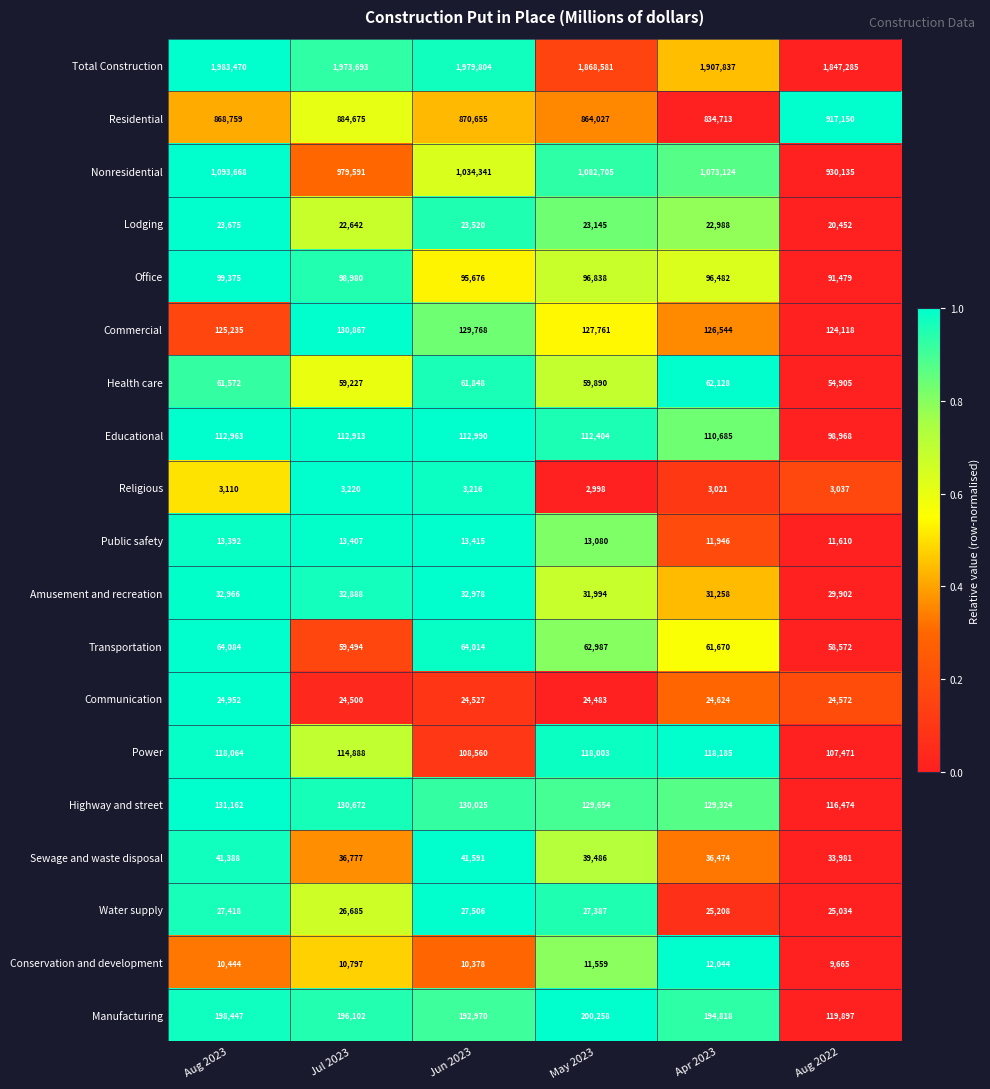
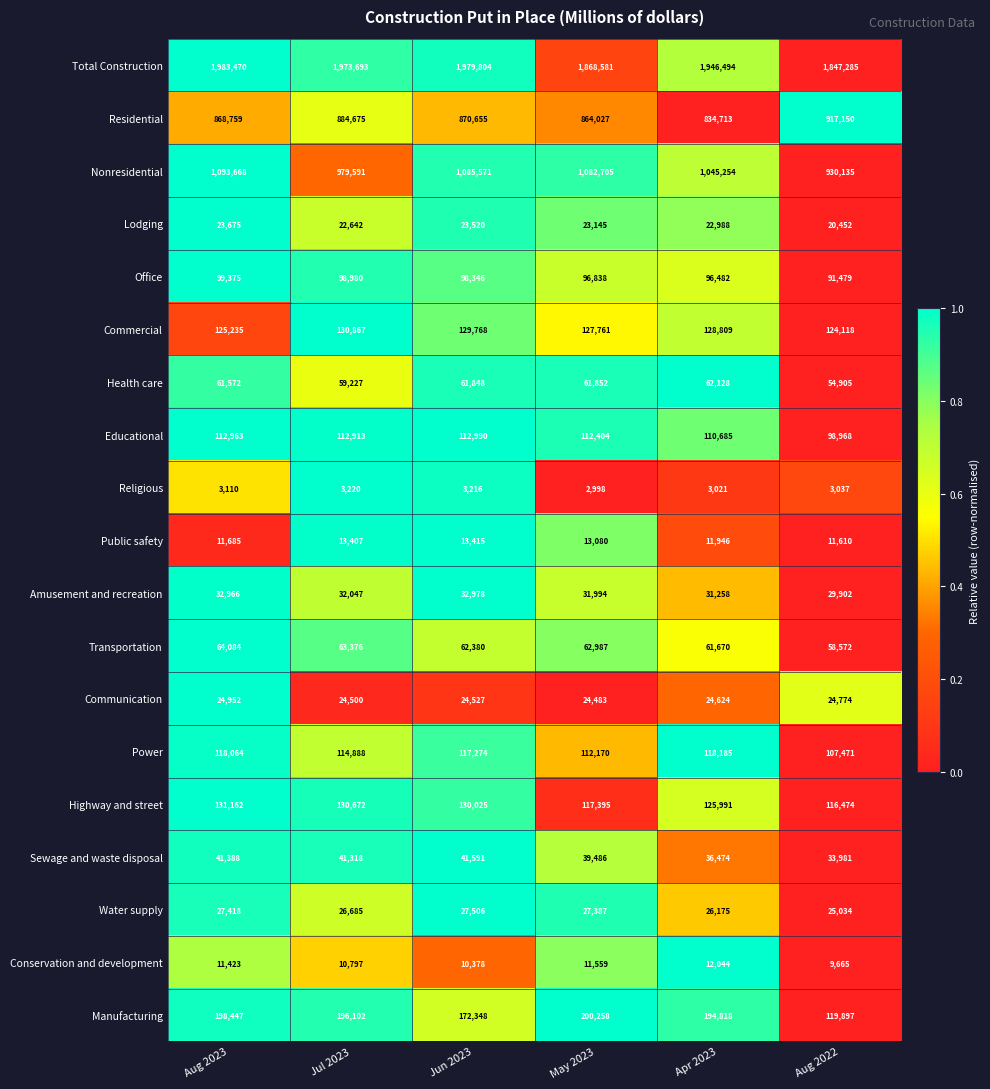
  {
    "Total Construction": {
      "Aug 2023": "1,983,470",
      "Jul 2023": "1,973,693",
      "Jun 2023": "1,979,804",
      "May 2023": "1,868,581",
-     "Apr 2023": "1,907,837",
+     "Apr 2023": "1,946,494",
      "Aug 2022": "1,847,285"
    },
    "Residential": {
      "Aug 2023": "868,759",
      "Jul 2023": "884,675",
      "Jun 2023": "870,655",
      "May 2023": "864,027",
      "Apr 2023": "834,713",
      "Aug 2022": "917,150"
    },
    "Nonresidential": {
      "Aug 2023": "1,093,668",
      "Jul 2023": "979,591",
-     "Jun 2023": "1,034,341",
+     "Jun 2023": "1,085,571",
      "May 2023": "1,082,705",
-     "Apr 2023": "1,073,124",
+     "Apr 2023": "1,045,254",
      "Aug 2022": "930,135"
    },
    "Lodging": {
      "Aug 2023": "23,675",
      "Jul 2023": "22,642",
      "Jun 2023": "23,520",
      "May 2023": "23,145",
      "Apr 2023": "22,988",
      "Aug 2022": "20,452"
    },
    "Office": {
      "Aug 2023": "99,375",
      "Jul 2023": "98,980",
-     "Jun 2023": "95,676",
+     "Jun 2023": "98,346",
      "May 2023": "96,838",
      "Apr 2023": "96,482",
      "Aug 2022": "91,479"
    },
    "Commercial": {
      "Aug 2023": "125,235",
      "Jul 2023": "130,867",
      "Jun 2023": "129,768",
      "May 2023": "127,761",
-     "Apr 2023": "126,544",
+     "Apr 2023": "128,809",
      "Aug 2022": "124,118"
    },
    "Health care": {
      "Aug 2023": "61,572",
      "Jul 2023": "59,227",
      "Jun 2023": "61,848",
-     "May 2023": "59,890",
+     "May 2023": "61,852",
      "Apr 2023": "62,128",
      "Aug 2022": "54,905"
    },
    "Educational": {
      "Aug 2023": "112,963",
      "Jul 2023": "112,913",
      "Jun 2023": "112,990",
      "May 2023": "112,404",
      "Apr 2023": "110,685",
      "Aug 2022": "98,968"
    },
    "Religious": {
      "Aug 2023": "3,110",
      "Jul 2023": "3,220",
      "Jun 2023": "3,216",
      "May 2023": "2,998",
      "Apr 2023": "3,021",
      "Aug 2022": "3,037"
    },
    "Public safety": {
-     "Aug 2023": "13,392",
+     "Aug 2023": "11,685",
      "Jul 2023": "13,407",
      "Jun 2023": "13,415",
      "May 2023": "13,080",
      "Apr 2023": "11,946",
      "Aug 2022": "11,610"
    },
    "Amusement and recreation": {
      "Aug 2023": "32,966",
-     "Jul 2023": "32,888",
+     "Jul 2023": "32,047",
      "Jun 2023": "32,978",
      "May 2023": "31,994",
      "Apr 2023": "31,258",
      "Aug 2022": "29,902"
    },
    "Transportation": {
      "Aug 2023": "64,084",
-     "Jul 2023": "59,494",
-     "Jun 2023": "64,014",
+     "Jul 2023": "63,376",
+     "Jun 2023": "62,380",
      "May 2023": "62,987",
      "Apr 2023": "61,670",
      "Aug 2022": "58,572"
    },
    "Communication": {
      "Aug 2023": "24,952",
      "Jul 2023": "24,500",
      "Jun 2023": "24,527",
      "May 2023": "24,483",
      "Apr 2023": "24,624",
-     "Aug 2022": "24,572"
+     "Aug 2022": "24,774"
    },
    "Power": {
      "Aug 2023": "118,064",
      "Jul 2023": "114,888",
-     "Jun 2023": "108,560",
-     "May 2023": "118,003",
+     "Jun 2023": "117,274",
+     "May 2023": "112,170",
      "Apr 2023": "118,185",
      "Aug 2022": "107,471"
    },
    "Highway and street": {
      "Aug 2023": "131,162",
      "Jul 2023": "130,672",
      "Jun 2023": "130,025",
-     "May 2023": "129,654",
-     "Apr 2023": "129,324",
+     "May 2023": "117,395",
+     "Apr 2023": "125,991",
      "Aug 2022": "116,474"
    },
    "Sewage and waste disposal": {
      "Aug 2023": "41,388",
-     "Jul 2023": "36,777",
+     "Jul 2023": "41,318",
      "Jun 2023": "41,591",
      "May 2023": "39,486",
      "Apr 2023": "36,474",
      "Aug 2022": "33,981"
    },
    "Water supply": {
      "Aug 2023": "27,418",
      "Jul 2023": "26,685",
      "Jun 2023": "27,506",
      "May 2023": "27,387",
-     "Apr 2023": "25,208",
+     "Apr 2023": "26,175",
      "Aug 2022": "25,034"
    },
    "Conservation and development": {
-     "Aug 2023": "10,444",
+     "Aug 2023": "11,423",
      "Jul 2023": "10,797",
      "Jun 2023": "10,378",
      "May 2023": "11,559",
      "Apr 2023": "12,044",
      "Aug 2022": "9,665"
    },
    "Manufacturing": {
      "Aug 2023": "198,447",
      "Jul 2023": "196,102",
-     "Jun 2023": "192,970",
+     "Jun 2023": "172,348",
      "May 2023": "200,258",
      "Apr 2023": "194,818",
      "Aug 2022": "119,897"
    }
  }
